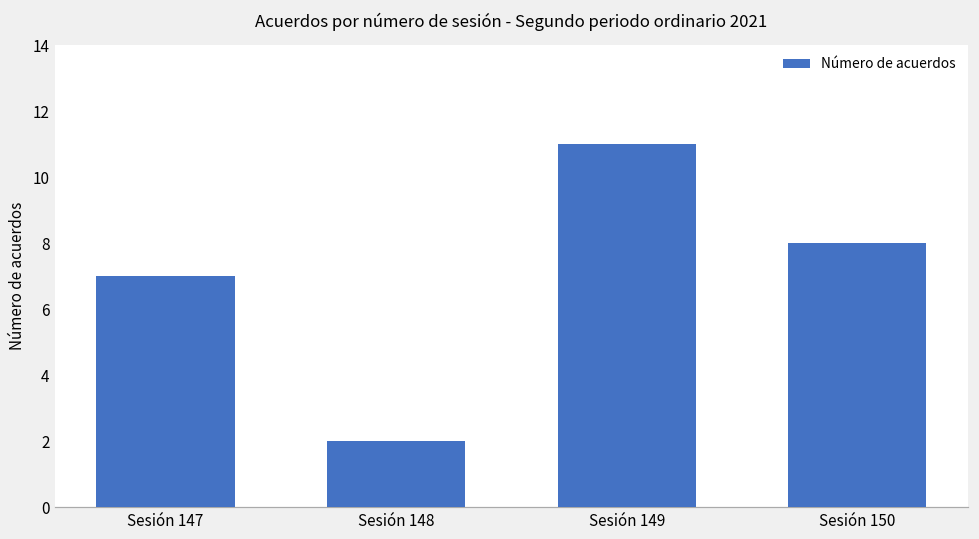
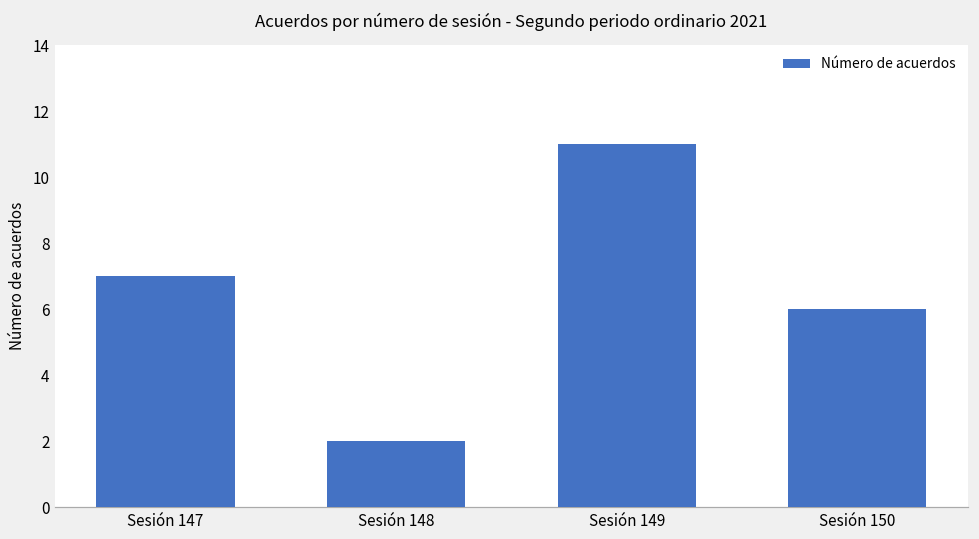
  {
    "Sesión 147": 7,
    "Sesión 148": 2,
    "Sesión 149": 11,
-   "Sesión 150": 8
+   "Sesión 150": 6
  }
